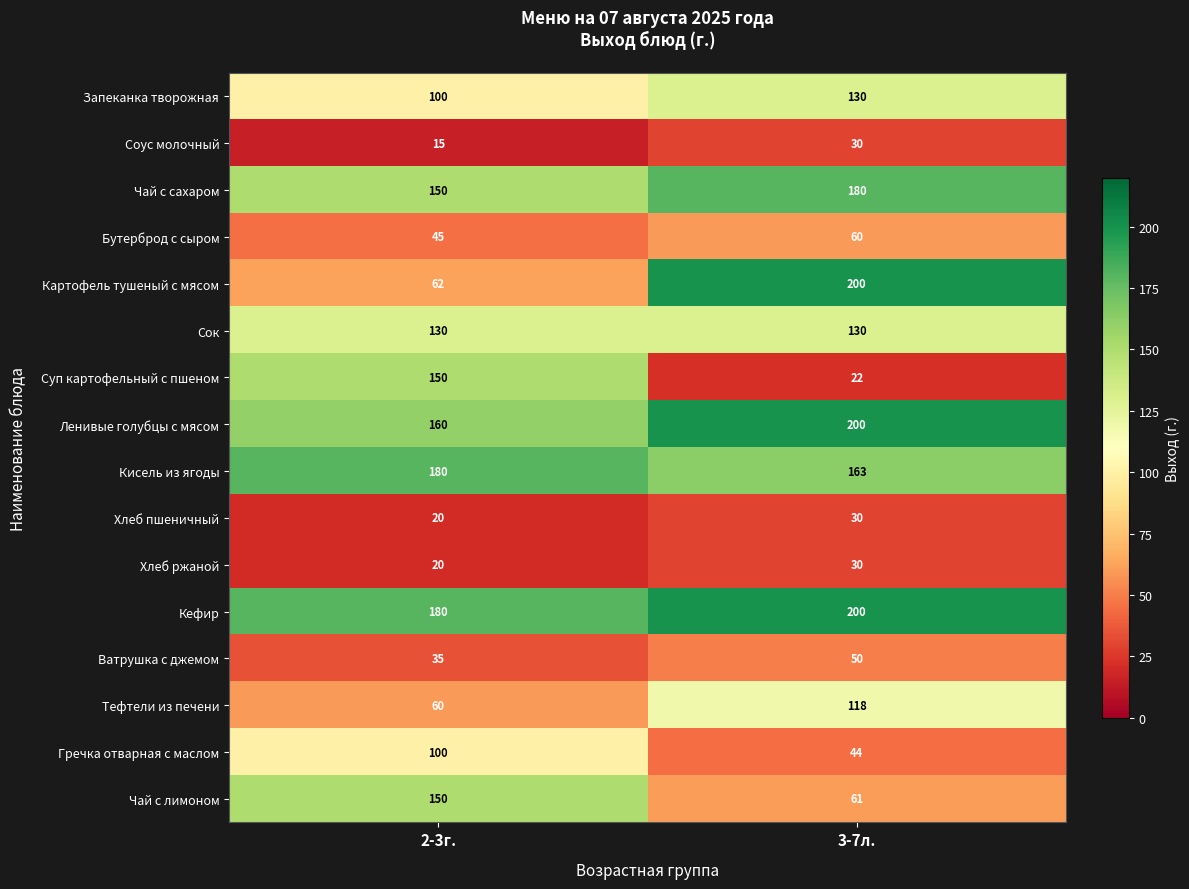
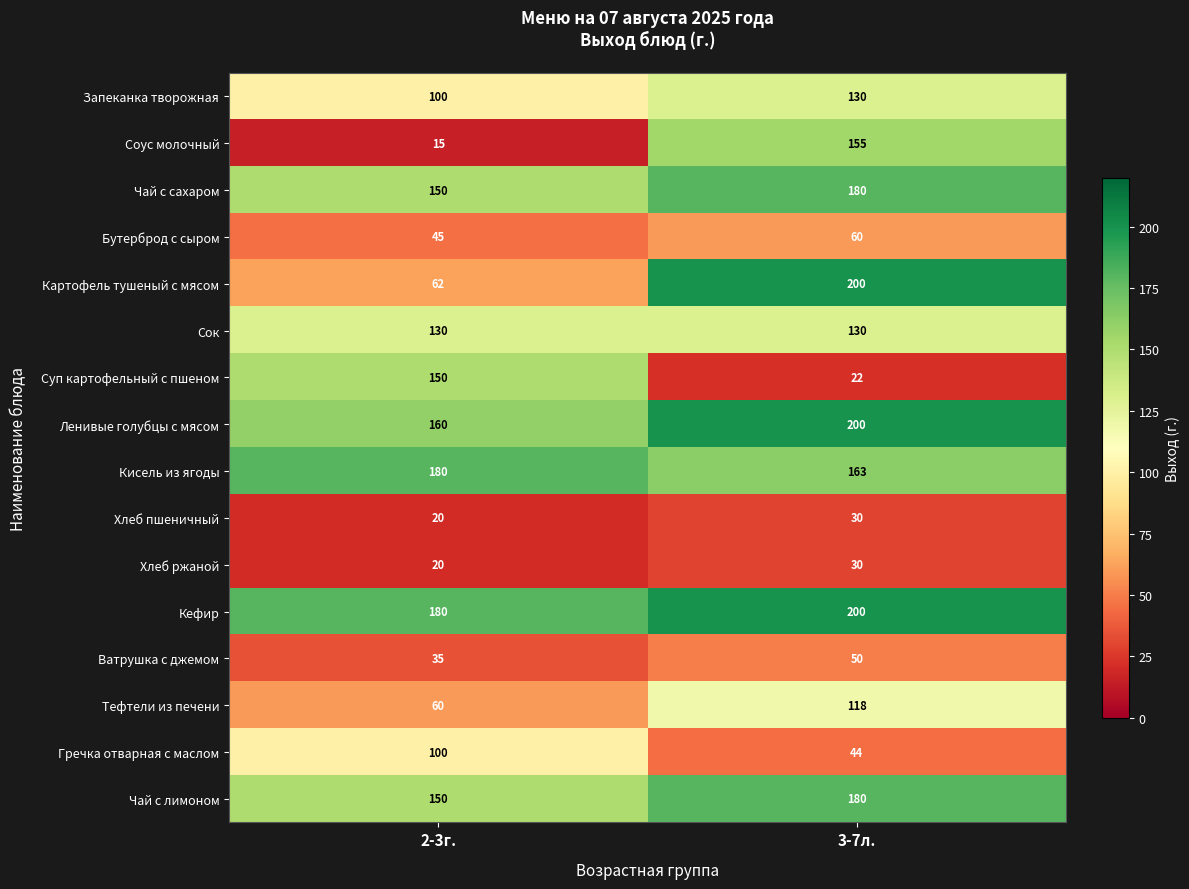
  {
    "Запеканка творожная": {
      "2-3г.": 100,
      "3-7л.": 130
    },
    "Соус молочный": {
      "2-3г.": 15,
-     "3-7л.": 30
+     "3-7л.": 155
    },
    "Чай с сахаром": {
      "2-3г.": 150,
      "3-7л.": 180
    },
    "Бутерброд с сыром": {
      "2-3г.": 45,
      "3-7л.": 60
    },
    "Картофель тушеный с мясом": {
      "2-3г.": 62,
      "3-7л.": 200
    },
    "Сок": {
      "2-3г.": 130,
      "3-7л.": 130
    },
    "Суп картофельный с пшеном": {
      "2-3г.": 150,
      "3-7л.": 22
    },
    "Ленивые голубцы с мясом": {
      "2-3г.": 160,
      "3-7л.": 200
    },
    "Кисель из ягоды": {
      "2-3г.": 180,
      "3-7л.": 163
    },
    "Хлеб пшеничный": {
      "2-3г.": 20,
      "3-7л.": 30
    },
    "Хлеб ржаной": {
      "2-3г.": 20,
      "3-7л.": 30
    },
    "Кефир": {
      "2-3г.": 180,
      "3-7л.": 200
    },
    "Ватрушка с джемом": {
      "2-3г.": 35,
      "3-7л.": 50
    },
    "Тефтели из печени": {
      "2-3г.": 60,
      "3-7л.": 118
    },
    "Гречка отварная с маслом": {
      "2-3г.": 100,
      "3-7л.": 44
    },
    "Чай с лимоном": {
      "2-3г.": 150,
-     "3-7л.": 61
+     "3-7л.": 180
    }
  }
